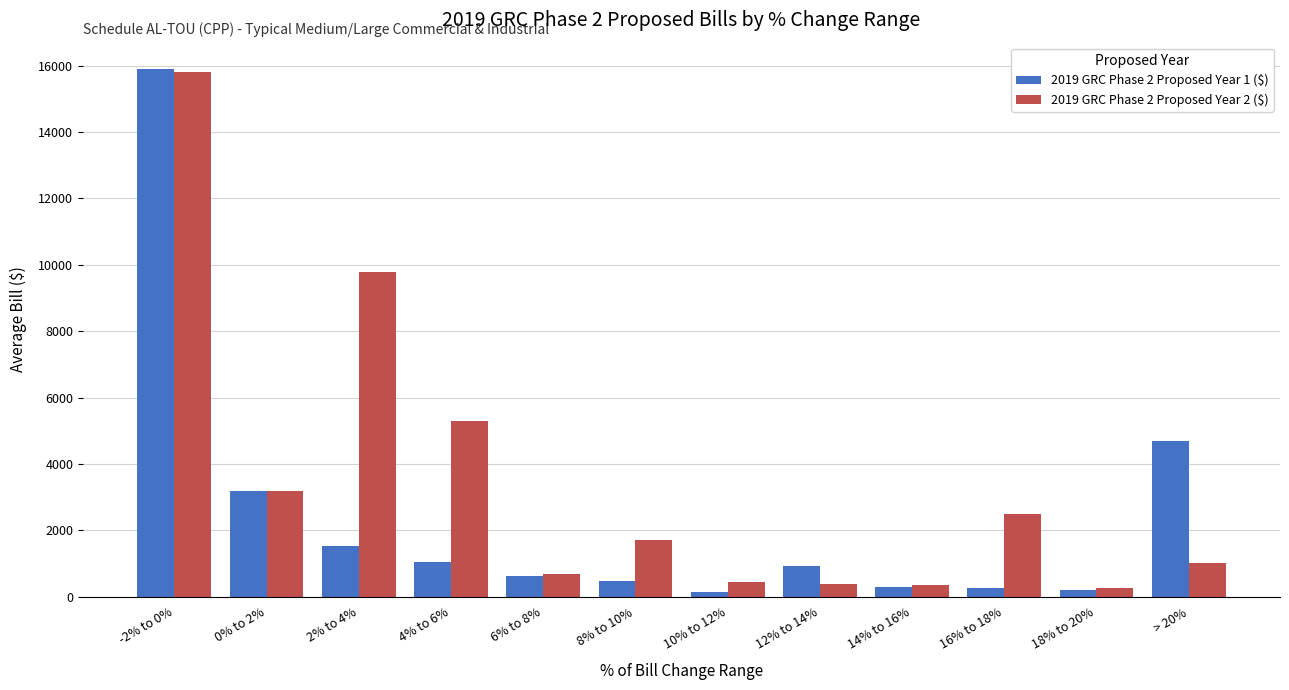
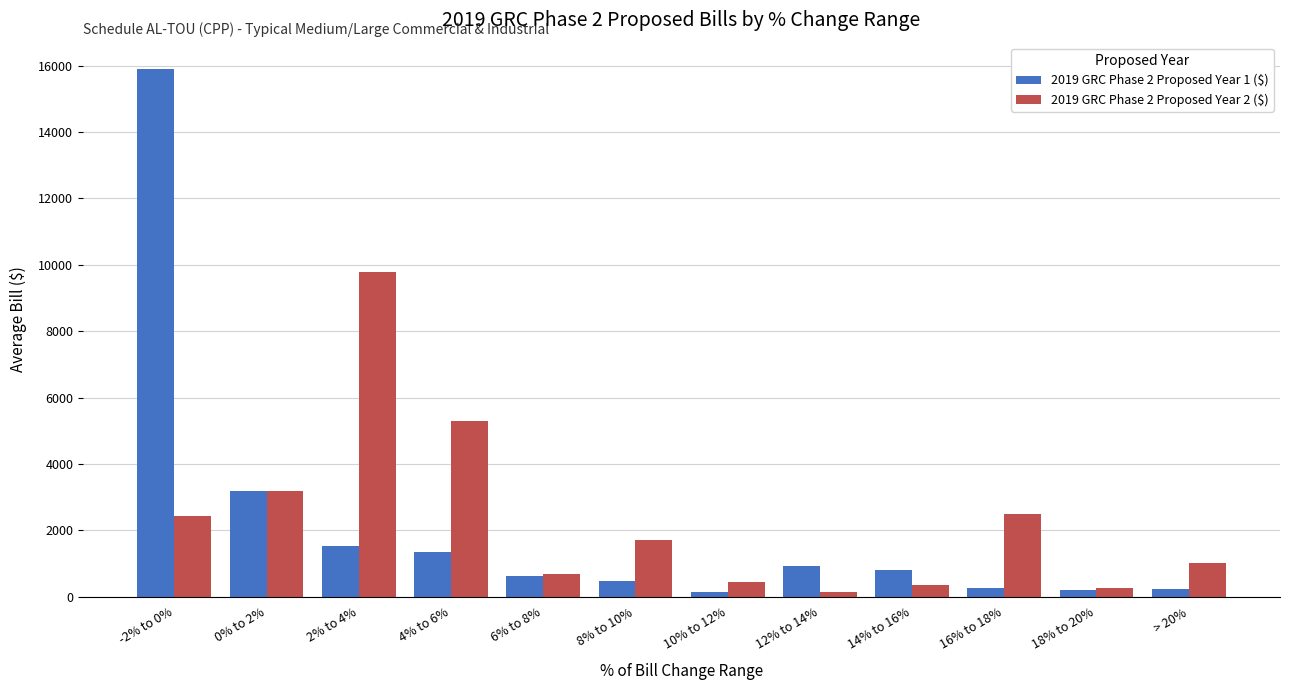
  {
    "2019 GRC Phase 2 Proposed Year 1 ($)": {
      "-2% to 0%": 15900,
      "0% to 2%": 3200,
      "2% to 4%": 1500,
-     "4% to 6%": 1100,
+     "4% to 6%": 1300,
      "6% to 8%": 600,
      "8% to 10%": 500,
      "10% to 12%": 100,
      "12% to 14%": 900,
-     "14% to 16%": 300,
+     "14% to 16%": 800,
      "16% to 18%": 300,
      "18% to 20%": 200,
-     "> 20%": 4700
+     "> 20%": 200
    },
    "2019 GRC Phase 2 Proposed Year 2 ($)": {
-     "-2% to 0%": 15800,
+     "-2% to 0%": 2400,
      "0% to 2%": 3200,
      "2% to 4%": 9800,
      "4% to 6%": 5300,
      "6% to 8%": 700,
      "8% to 10%": 1700,
      "10% to 12%": 400,
-     "12% to 14%": 400,
+     "12% to 14%": 100,
      "14% to 16%": 300,
      "16% to 18%": 2500,
      "18% to 20%": 300,
      "> 20%": 1000
    }
  }
